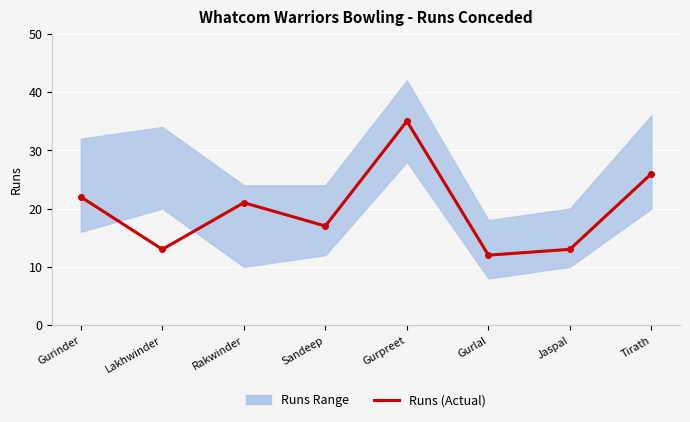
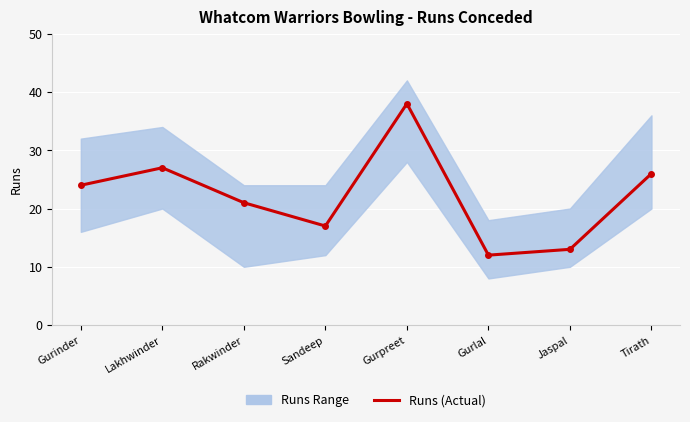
  {
    "Runs (Actual)": {
-     "Gurinder": 22,
-     "Lakhwinder": 13,
+     "Gurinder": 24,
+     "Lakhwinder": 27,
      "Rakwinder": 21,
      "Sandeep": 17,
-     "Gurpreet": 35,
+     "Gurpreet": 38,
      "Gurlal": 12,
      "Jaspal": 13,
      "Tirath": 26
    }
  }
